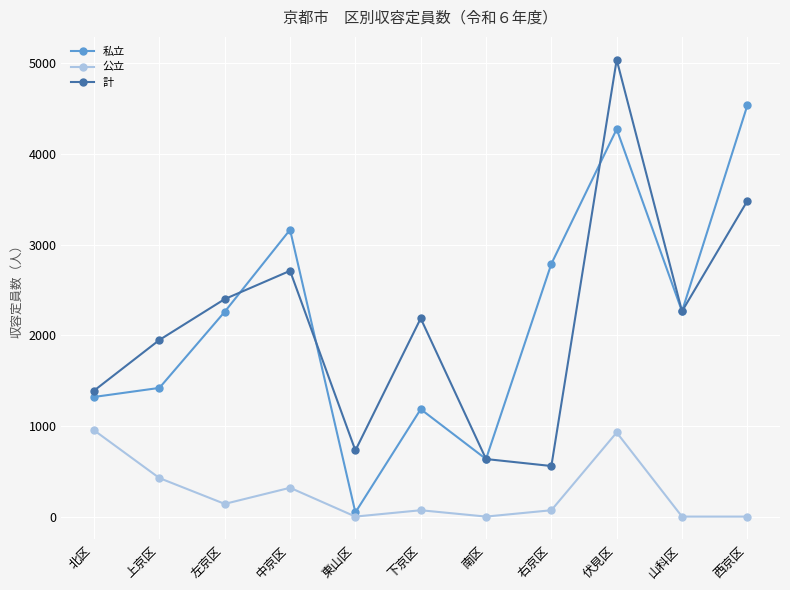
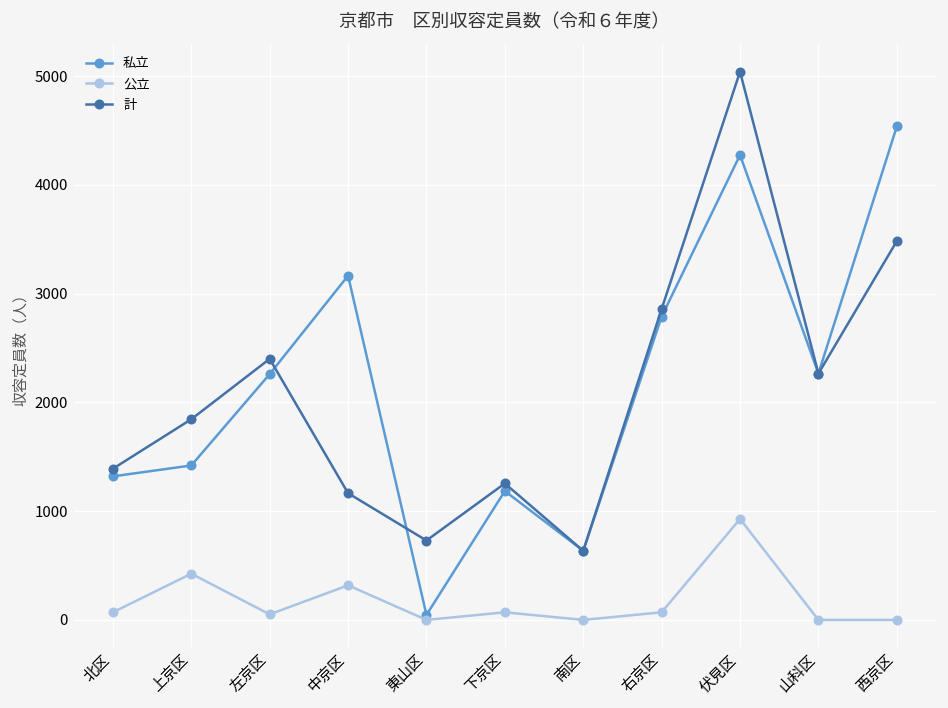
  {
    "私立": {
      "北区": 1300,
      "上京区": 1400,
      "左京区": 2300,
      "中京区": 3200,
      "東山区": 0,
      "下京区": 1200,
      "右京区": 2800,
      "伏見区": 4300,
      "西京区": 4500
    },
    "公立": {
-     "北区": 1000,
+     "北区": 100,
      "上京区": 400,
-     "左京区": 140,
+     "左京区": 50,
      "中京区": 300,
      "東山区": 0,
      "下京区": 100,
      "南区": 0,
      "右京区": 100,
      "伏見区": 900,
      "山科区": 0,
      "西京区": 0
    },
    "計": {
      "北区": 1400,
-     "上京区": 1900,
+     "上京区": 1800,
      "左京区": 2400,
-     "中京区": 2700,
+     "中京区": 1200,
      "東山区": 700,
-     "下京区": 2200,
-     "右京区": 600,
+     "下京区": 1300,
+     "右京区": 2900,
      "伏見区": 5000,
      "西京区": 3500
    }
  }
